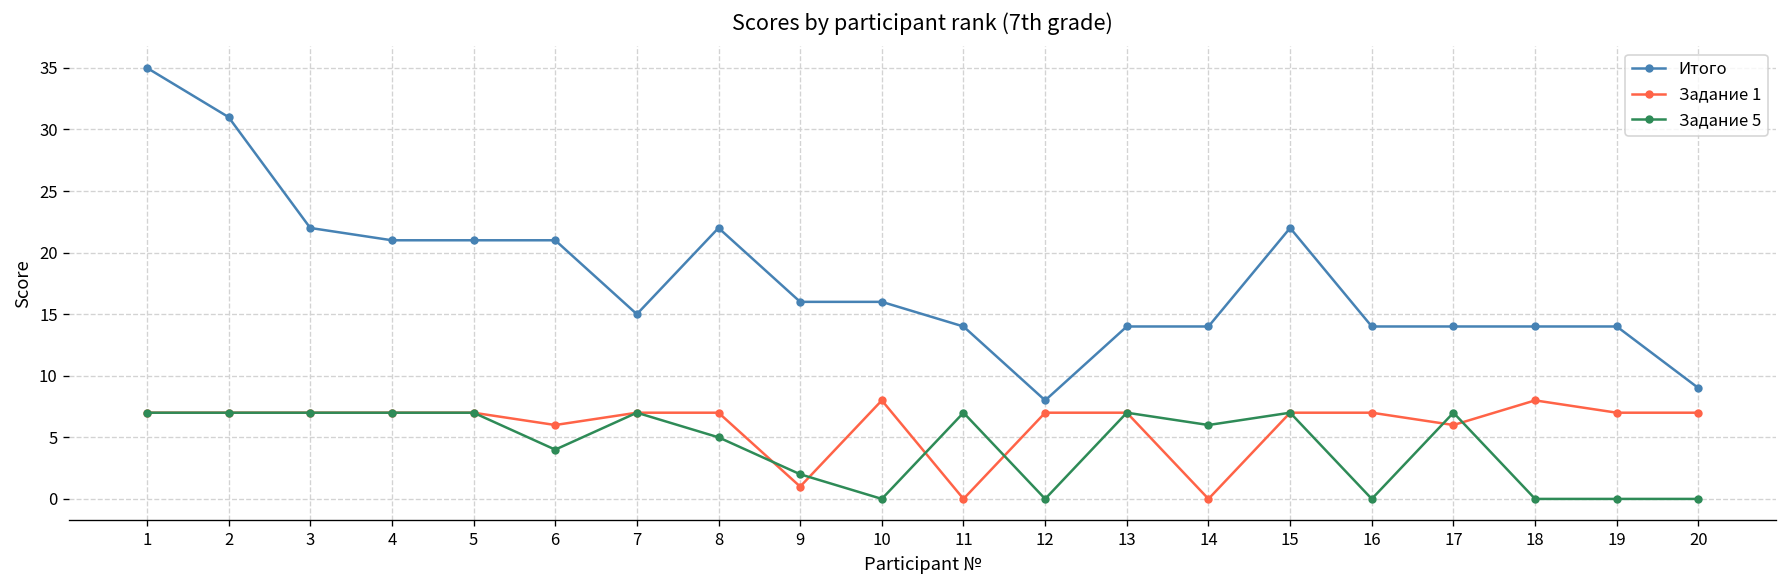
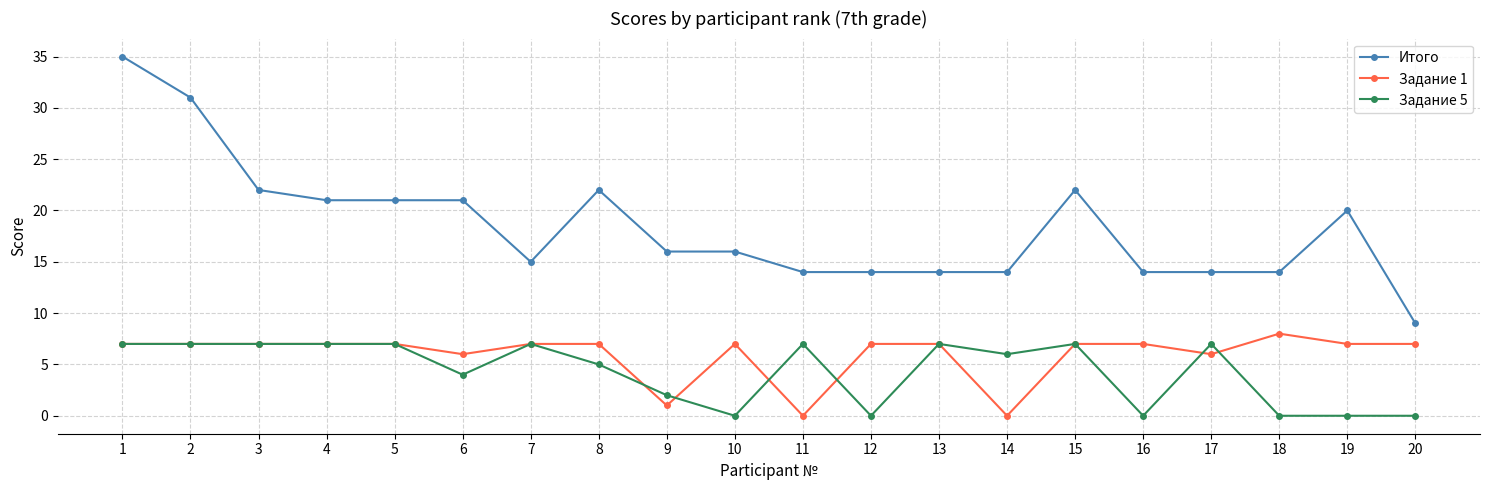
  {
    "Итого": {
      "1": 35,
      "2": 31,
      "3": 22,
      "4": 21,
      "5": 21,
      "6": 21,
      "7": 15,
      "8": 22,
      "9": 16,
      "10": 16,
      "11": 14,
-     "12": 8,
+     "12": 14,
      "13": 14,
      "14": 14,
      "15": 22,
      "16": 14,
      "17": 14,
      "18": 14,
-     "19": 14,
+     "19": 20,
      "20": 9
    },
    "Задание 1": {
      "6": 6,
      "8": 7,
      "9": 1,
-     "10": 8,
+     "10": 7,
      "11": 0,
      "12": 7,
      "14": 0,
      "16": 7,
      "17": 6,
      "18": 8,
      "19": 7,
      "20": 7
    },
    "Задание 5": {
      "6": 4,
      "8": 5,
      "9": 2,
      "10": 0,
      "11": 7,
      "12": 0,
      "14": 6,
      "16": 0,
      "17": 7,
      "18": 0,
      "19": 0,
      "20": 0
    }
  }
